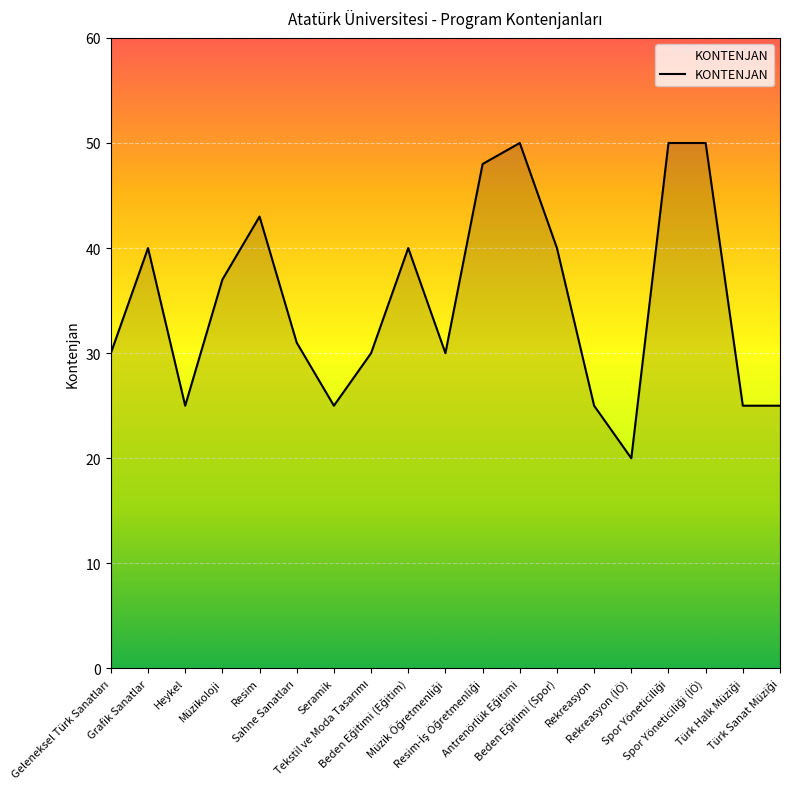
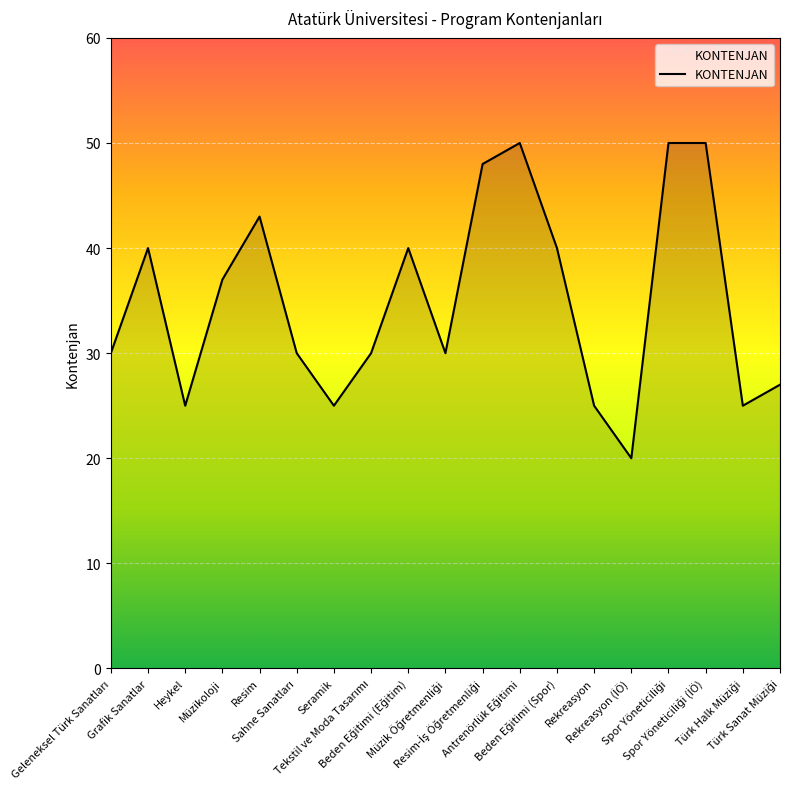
  {
    "Geleneksel Türk Sanatları": 30,
    "Grafik Sanatlar": 40,
    "Heykel": 25,
    "Müzikoloji": 37,
    "Resim": 43,
-   "Sahne Sanatları": 31,
+   "Sahne Sanatları": 30,
    "Seramik": 25,
    "Tekstil ve Moda Tasarımı": 30,
    "Beden Eğitimi (Eğitim)": 40,
    "Müzik Öğretmenliği": 30,
    "Resim-İş Öğretmenliği": 48,
    "Antrenörlük Eğitimi": 50,
    "Beden Eğitimi (Spor)": 40,
    "Rekreasyon": 25,
    "Rekreasyon (İÖ)": 20,
    "Spor Yöneticiliği": 50,
    "Spor Yöneticiliği (İÖ)": 50,
    "Türk Halk Müziği": 25,
-   "Türk Sanat Müziği": 25
+   "Türk Sanat Müziği": 27
  }
